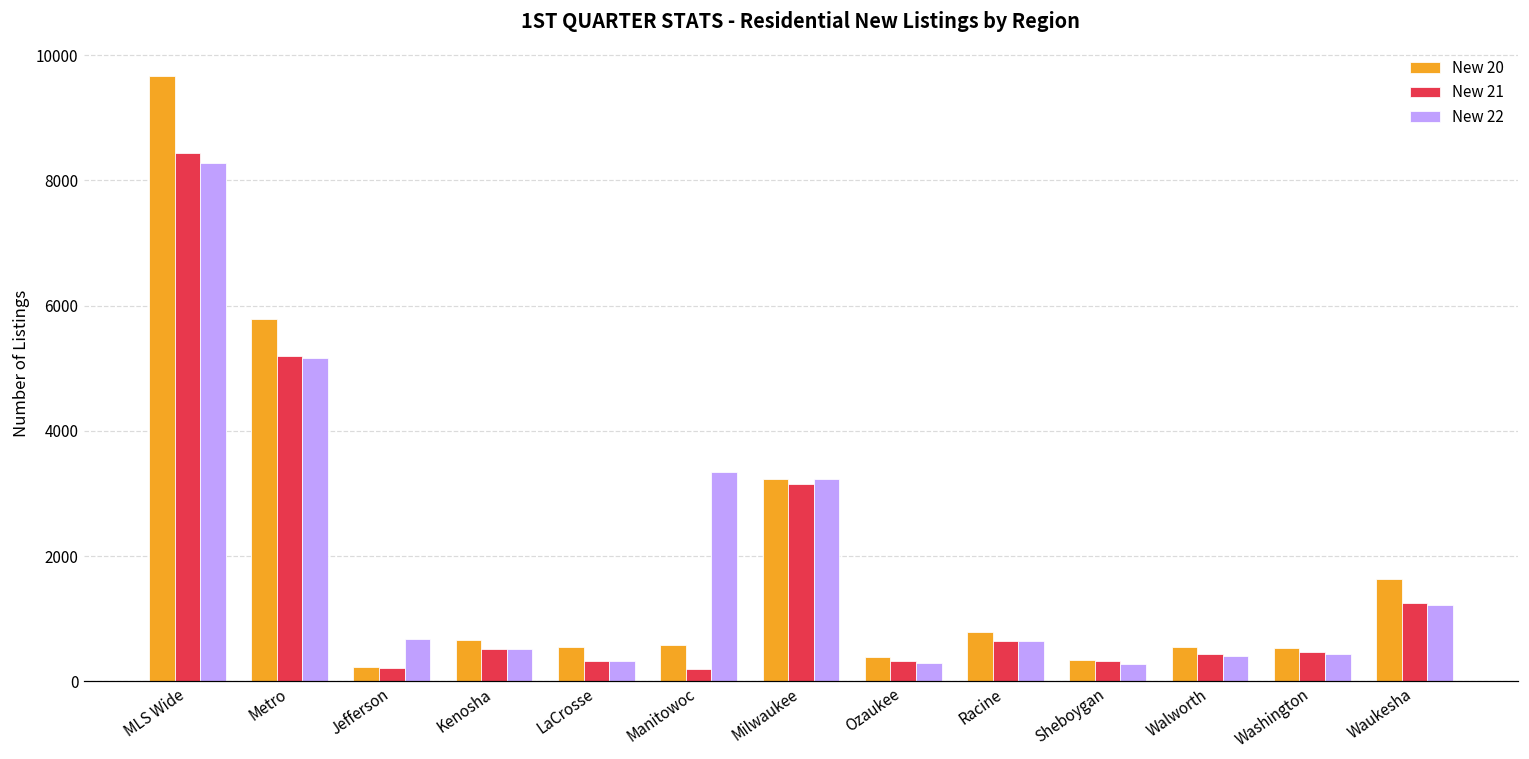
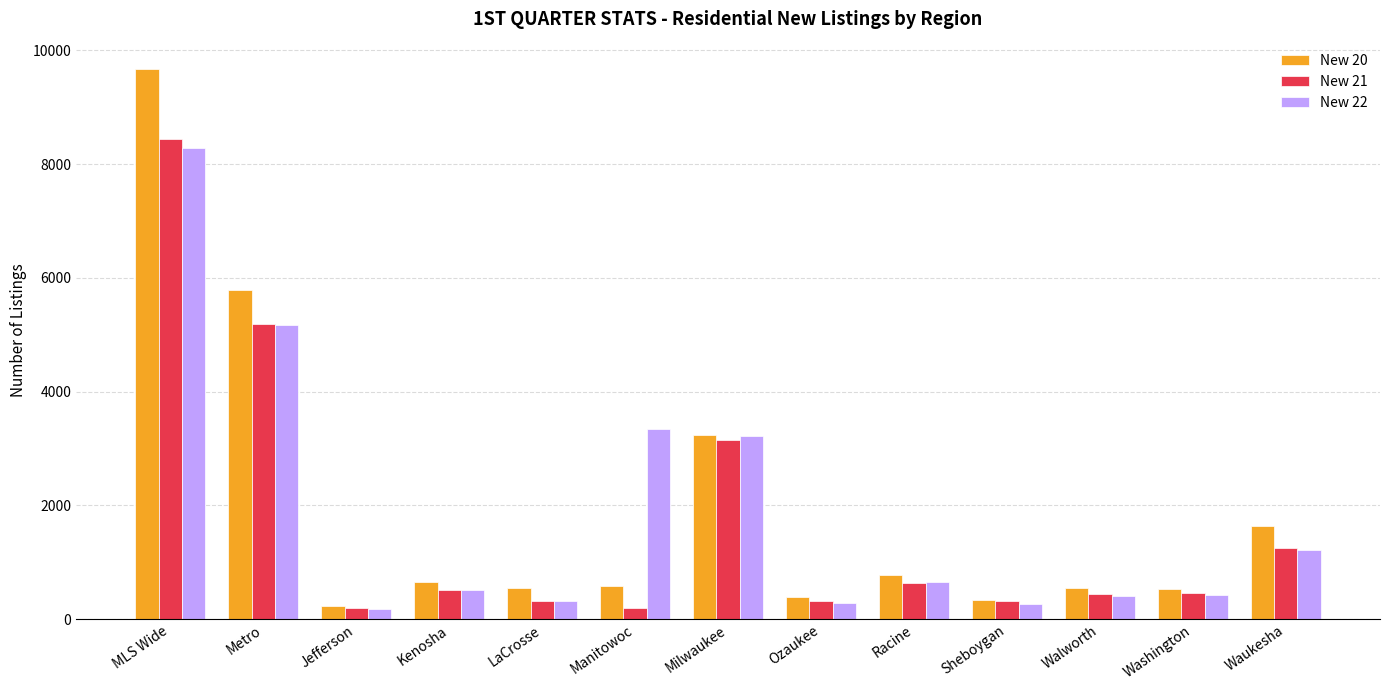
  {
    "New 20": {
      "MLS Wide": 9700,
      "Metro": 5800,
      "Jefferson": 200,
      "Kenosha": 700,
      "LaCrosse": 600,
      "Manitowoc": 600,
      "Milwaukee": 3200,
      "Ozaukee": 400,
      "Racine": 800,
      "Sheboygan": 300,
      "Walworth": 500,
      "Washington": 500,
      "Waukesha": 1600
    },
    "New 21": {
      "MLS Wide": 8400,
      "Metro": 5200,
      "Jefferson": 200,
      "Kenosha": 500,
      "LaCrosse": 300,
      "Manitowoc": 200,
      "Milwaukee": 3100,
      "Ozaukee": 300,
      "Racine": 600,
      "Sheboygan": 300,
      "Walworth": 400,
      "Washington": 500,
      "Waukesha": 1300
    },
    "New 22": {
      "MLS Wide": 8300,
      "Metro": 5200,
-     "Jefferson": 700,
+     "Jefferson": 200,
      "Kenosha": 500,
      "LaCrosse": 300,
      "Manitowoc": 3300,
      "Milwaukee": 3200,
      "Ozaukee": 300,
      "Racine": 600,
      "Sheboygan": 300,
      "Walworth": 400,
      "Washington": 400,
      "Waukesha": 1200
    }
  }
